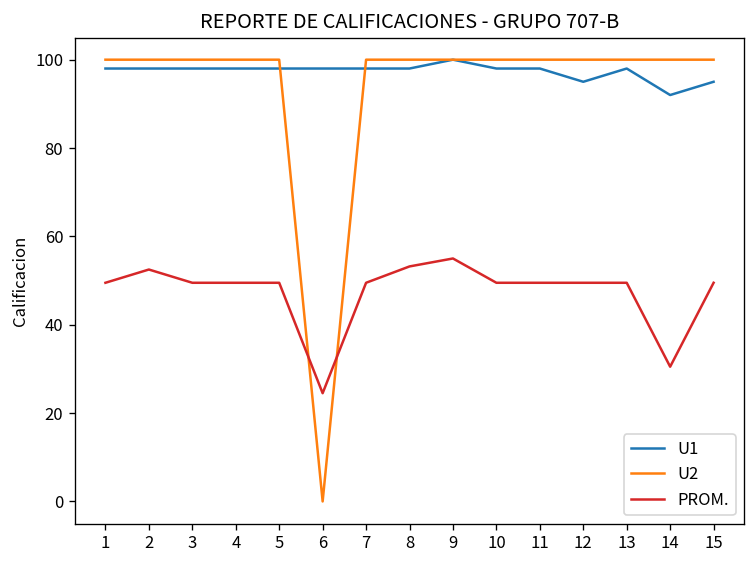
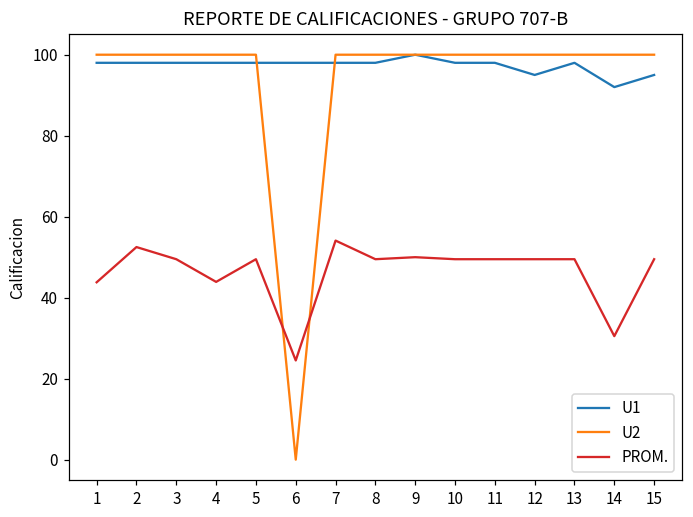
  {
    "U1": {
      "1": 98,
      "2": 98,
      "3": 98,
      "4": 98,
      "5": 98,
      "6": 98,
      "7": 98,
      "8": 98,
      "10": 98,
      "11": 98,
      "12": 95,
      "13": 98,
      "14": 92,
      "15": 95
    },
    "U2": {
      "1": 100,
      "2": 100,
      "3": 100,
      "4": 100,
      "5": 100,
      "6": 0,
      "7": 100,
      "8": 100,
      "10": 100,
      "11": 100,
      "12": 100,
      "13": 100,
      "14": 100,
      "15": 100
    },
    "PROM.": {
-     "1": 50,
+     "1": 44,
      "2": 53,
      "3": 50,
-     "4": 50,
+     "4": 44,
      "5": 50,
      "6": 25,
-     "7": 50,
-     "8": 53,
-     "9": 55,
+     "7": 54,
+     "8": 50,
+     "9": 50,
      "10": 50,
      "11": 50,
      "12": 50,
      "13": 50,
      "14": 31,
      "15": 50
    }
  }
